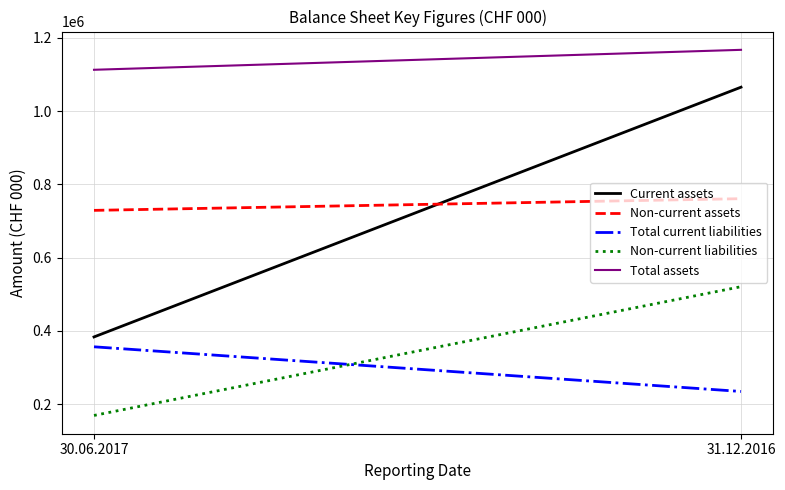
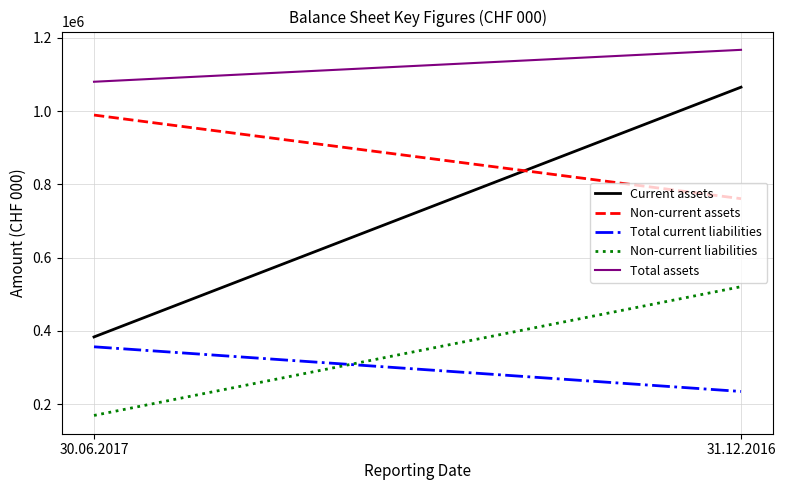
  {
    "Current assets": {
      "30.06.2017": 380000,
      "31.12.2016": 1070000
    },
    "Non-current assets": {
-     "30.06.2017": 730000
+     "30.06.2017": 990000
    },
    "Total current liabilities": {
      "30.06.2017": 360000,
      "31.12.2016": 230000
    },
    "Non-current liabilities": {
      "30.06.2017": 170000,
      "31.12.2016": 520000
    },
    "Total assets": {
-     "30.06.2017": 1110000,
+     "30.06.2017": 1080000,
      "31.12.2016": 1170000
    }
  }
